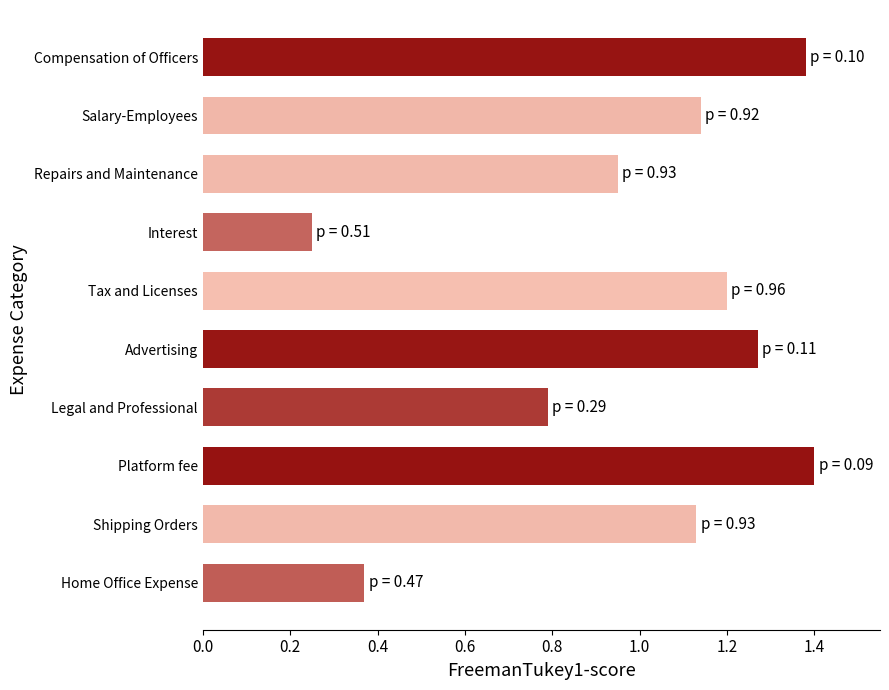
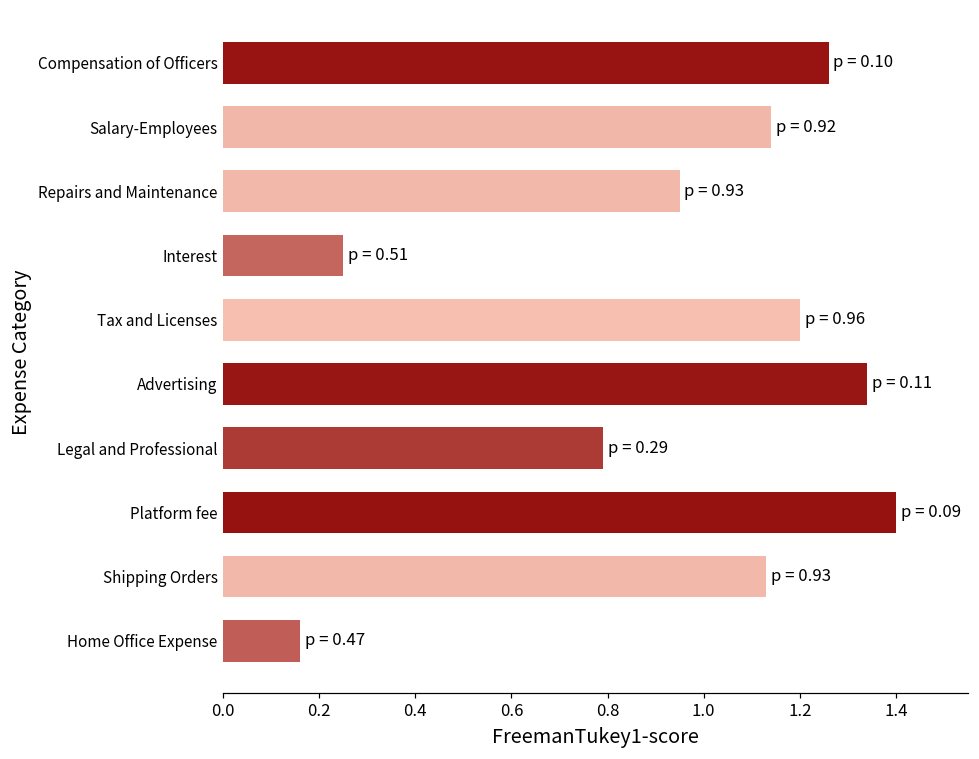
  {
-   "Compensation of Officers": 1.38,
-   "Advertising": 1.27,
-   "Home Office Expense": 0.37
+   "Compensation of Officers": 1.26,
+   "Advertising": 1.34,
+   "Home Office Expense": 0.16
  }
